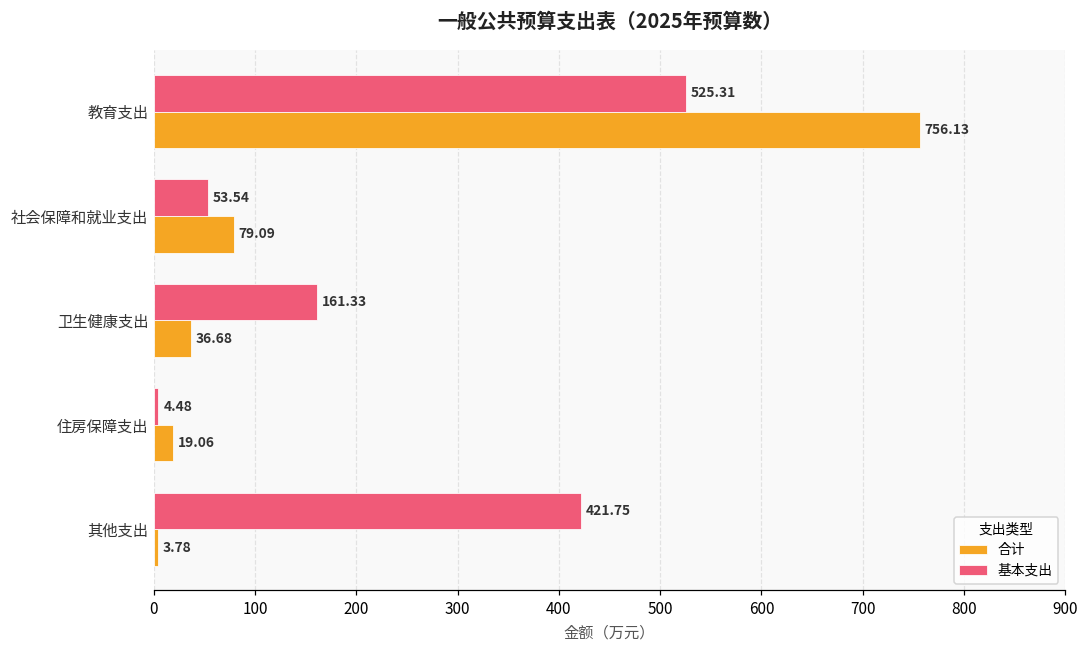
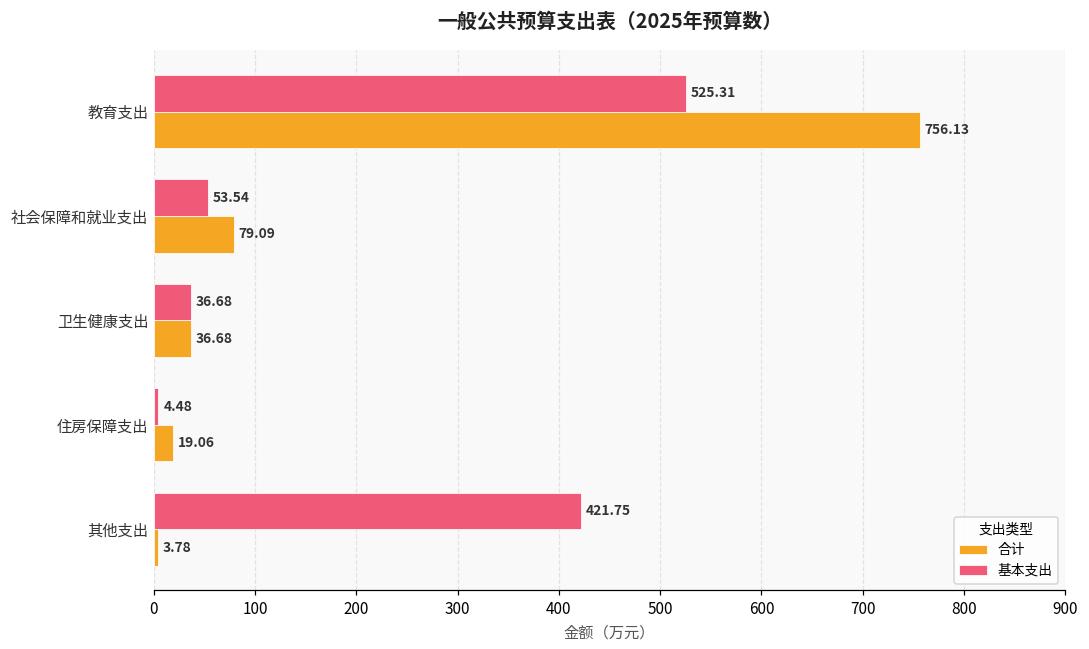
  {
    "合计": {
      "教育支出": 756.13,
      "社会保障和就业支出": 79.09,
      "卫生健康支出": 36.68,
      "住房保障支出": 19.06,
      "其他支出": 3.78
    },
    "基本支出": {
      "教育支出": 525.31,
      "社会保障和就业支出": 53.54,
-     "卫生健康支出": 161.33,
+     "卫生健康支出": 36.68,
      "住房保障支出": 4.48,
      "其他支出": 421.75
    }
  }
